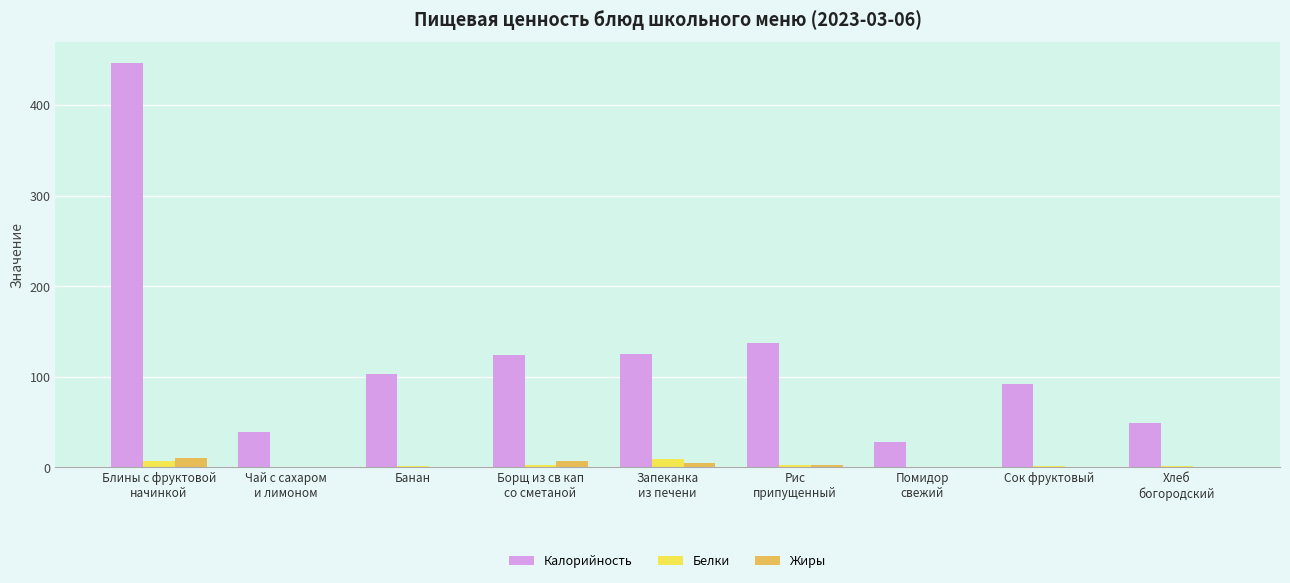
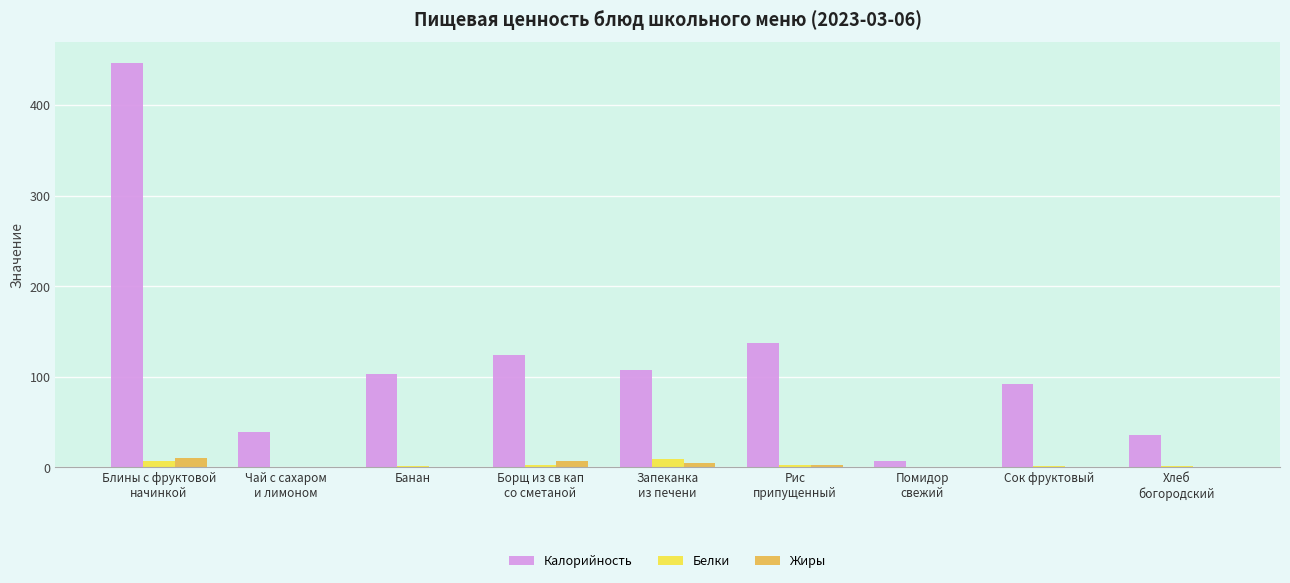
  {
    "Калорийность": {
      "Блины с фруктовой начинкой": 450,
      "Чай с сахаром и лимоном": 40,
      "Банан": 100,
      "Борщ из св кап со сметаной": 120,
-     "Запеканка из печени": 130,
+     "Запеканка из печени": 110,
      "Рис припущенный": 140,
-     "Помидор свежий": 30,
+     "Помидор свежий": 10,
      "Сок фруктовый": 90,
-     "Хлеб богородский": 50
+     "Хлеб богородский": 40
    }
  }
